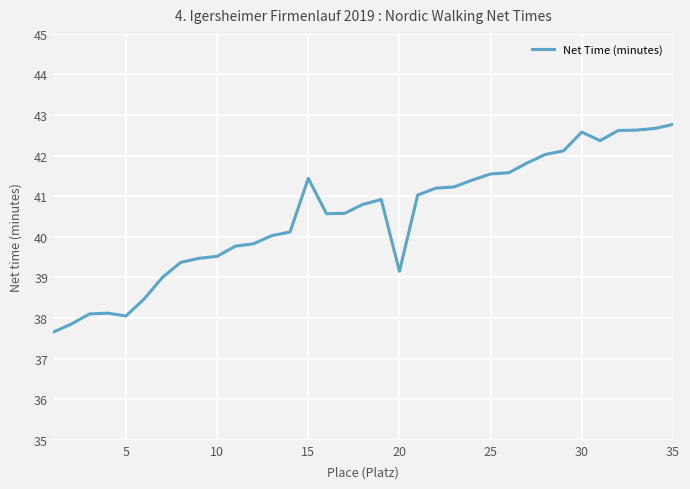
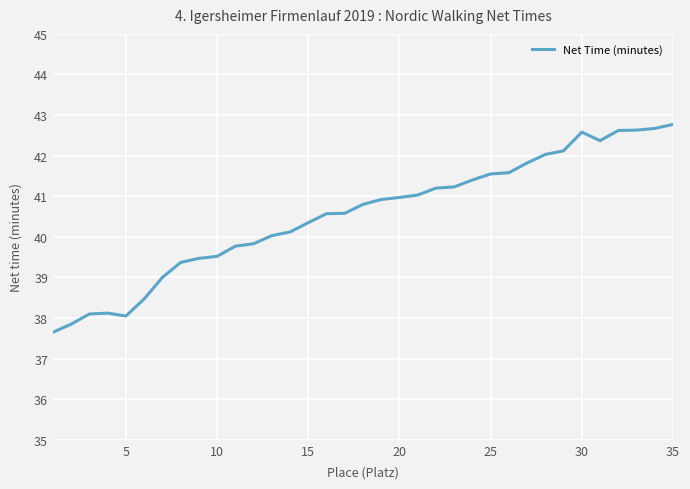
  {
    "5": 38.1,
    "10": 39.5,
-   "15": 41.4,
-   "20": 39.2,
+   "15": 40.4,
+   "20": 41.0,
    "25": 41.6,
    "30": 42.6,
    "35": 42.8
  }
